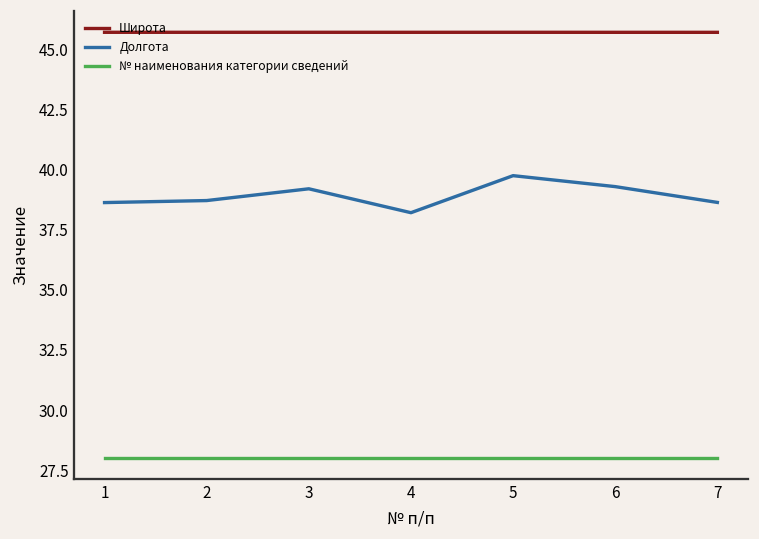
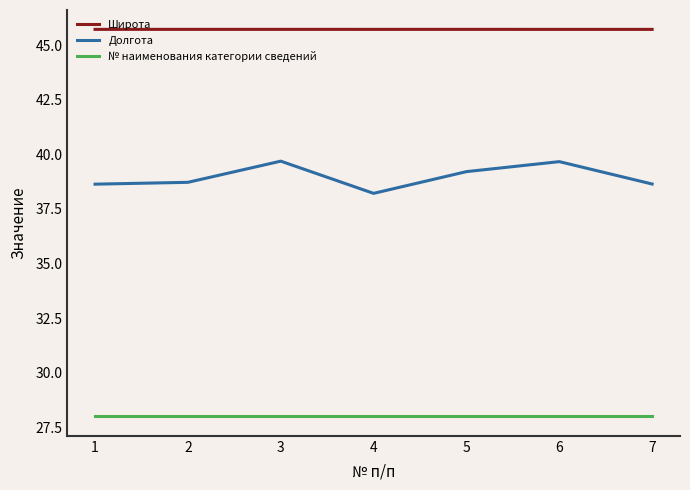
  {
    "Широта": {
      "1": 45.7,
      "2": 45.7,
      "3": 45.7,
      "4": 45.7,
      "5": 45.7,
      "6": 45.7,
      "7": 45.7
    },
    "Долгота": {
      "1": 38.6,
      "2": 38.7,
-     "3": 39.2,
+     "3": 39.7,
      "4": 38.2,
-     "5": 39.8,
-     "6": 39.3,
+     "5": 39.2,
+     "6": 39.7,
      "7": 38.6
    },
    "№ наименования категории сведений": {
      "1": 28.0,
      "2": 28.0,
      "3": 28.0,
      "4": 28.0,
      "5": 28.0,
      "6": 28.0,
      "7": 28.0
    }
  }
